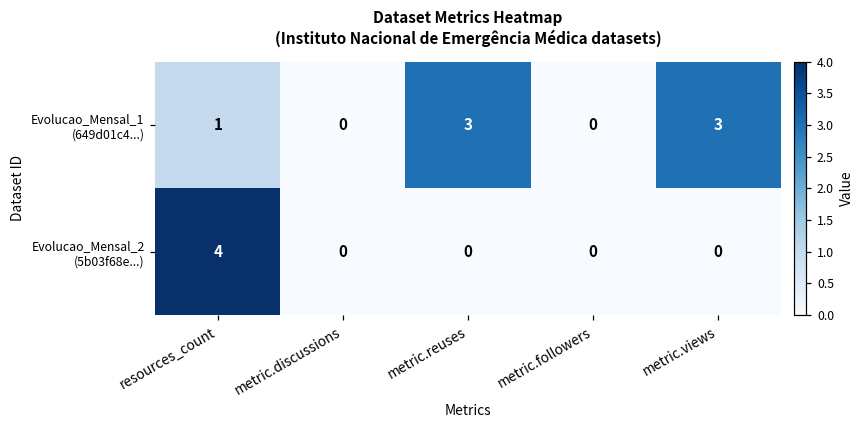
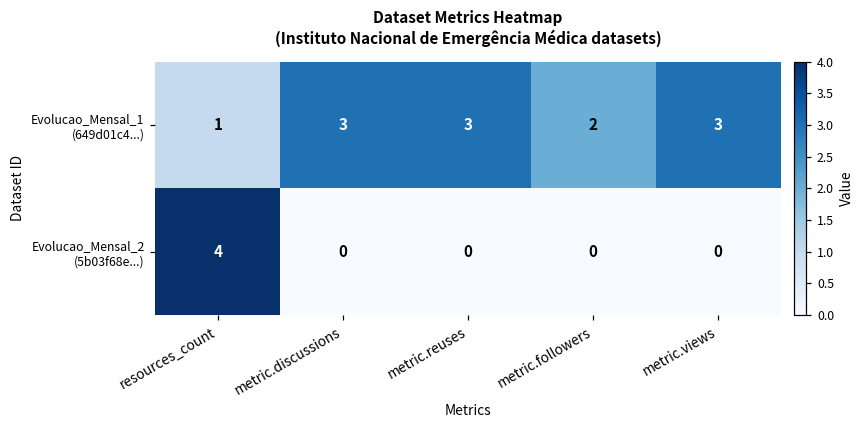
  {
    "Evolucao_Mensal_1 (649d01c4...)": {
      "resources_count": 1,
-     "metric.discussions": 0,
+     "metric.discussions": 3,
      "metric.reuses": 3,
-     "metric.followers": 0,
+     "metric.followers": 2,
      "metric.views": 3
    },
    "Evolucao_Mensal_2 (5b03f68e...)": {
      "resources_count": 4,
      "metric.discussions": 0,
      "metric.reuses": 0,
      "metric.followers": 0,
      "metric.views": 0
    }
  }
